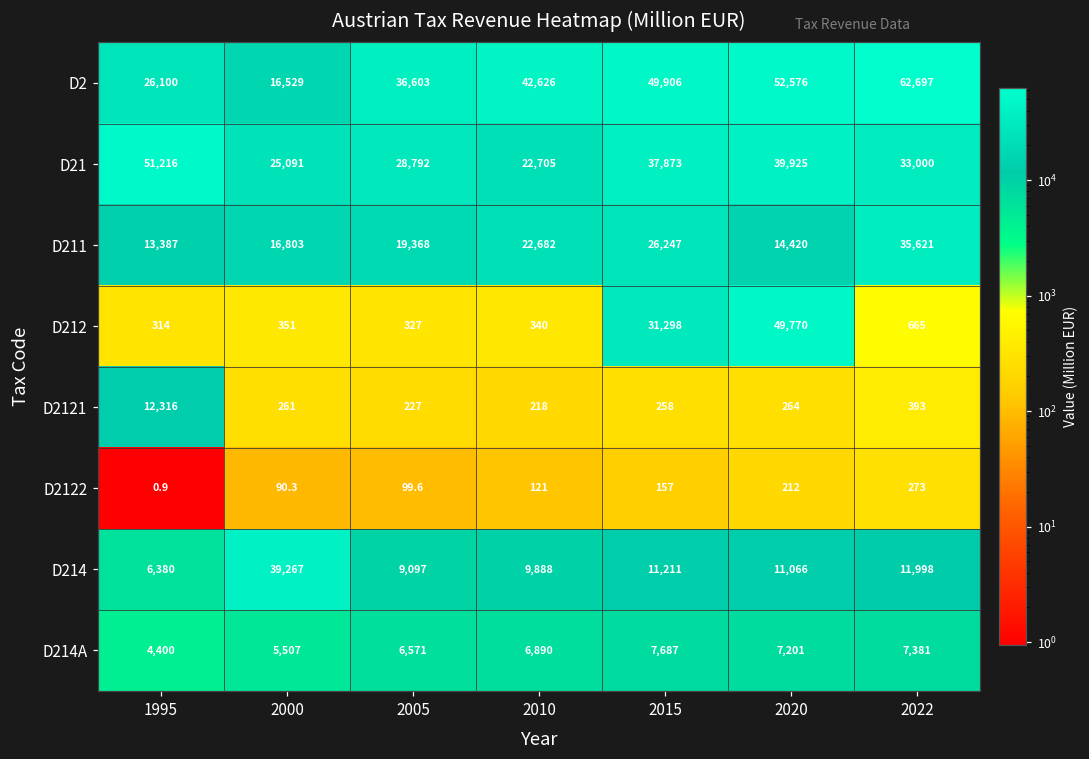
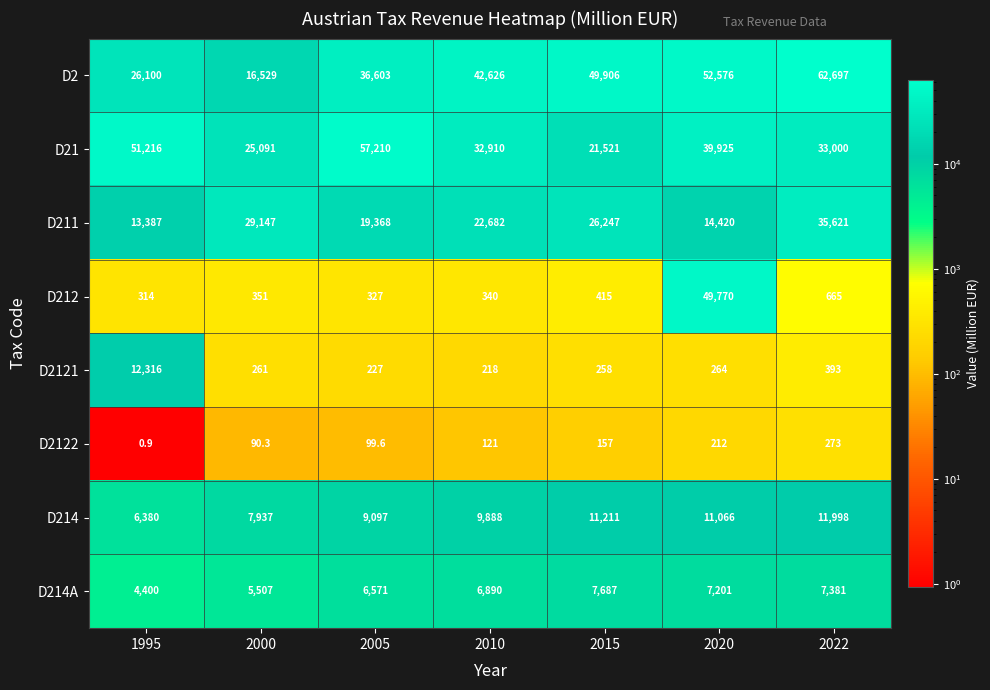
  {
    "D2": {
      "1995": "26,100",
      "2000": "16,529",
      "2005": "36,603",
      "2010": "42,626",
      "2015": "49,906",
      "2020": "52,576",
      "2022": "62,697"
    },
    "D21": {
      "1995": "51,216",
      "2000": "25,091",
-     "2005": "28,792",
-     "2010": "22,705",
-     "2015": "37,873",
+     "2005": "57,210",
+     "2010": "32,910",
+     "2015": "21,521",
      "2020": "39,925",
      "2022": "33,000"
    },
    "D211": {
      "1995": "13,387",
-     "2000": "16,803",
+     "2000": "29,147",
      "2005": "19,368",
      "2010": "22,682",
      "2015": "26,247",
      "2020": "14,420",
      "2022": "35,621"
    },
    "D212": {
      "1995": "314",
      "2000": "351",
      "2005": "327",
      "2010": "340",
-     "2015": "31,298",
+     "2015": "415",
      "2020": "49,770",
      "2022": "665"
    },
    "D2121": {
      "1995": "12,316",
      "2000": "261",
      "2005": "227",
      "2010": "218",
      "2015": "258",
      "2020": "264",
      "2022": "393"
    },
    "D2122": {
      "1995": "0.9",
      "2000": "90.3",
      "2005": "99.6",
      "2010": "121",
      "2015": "157",
      "2020": "212",
      "2022": "273"
    },
    "D214": {
      "1995": "6,380",
-     "2000": "39,267",
+     "2000": "7,937",
      "2005": "9,097",
      "2010": "9,888",
      "2015": "11,211",
      "2020": "11,066",
      "2022": "11,998"
    },
    "D214A": {
      "1995": "4,400",
      "2000": "5,507",
      "2005": "6,571",
      "2010": "6,890",
      "2015": "7,687",
      "2020": "7,201",
      "2022": "7,381"
    }
  }
